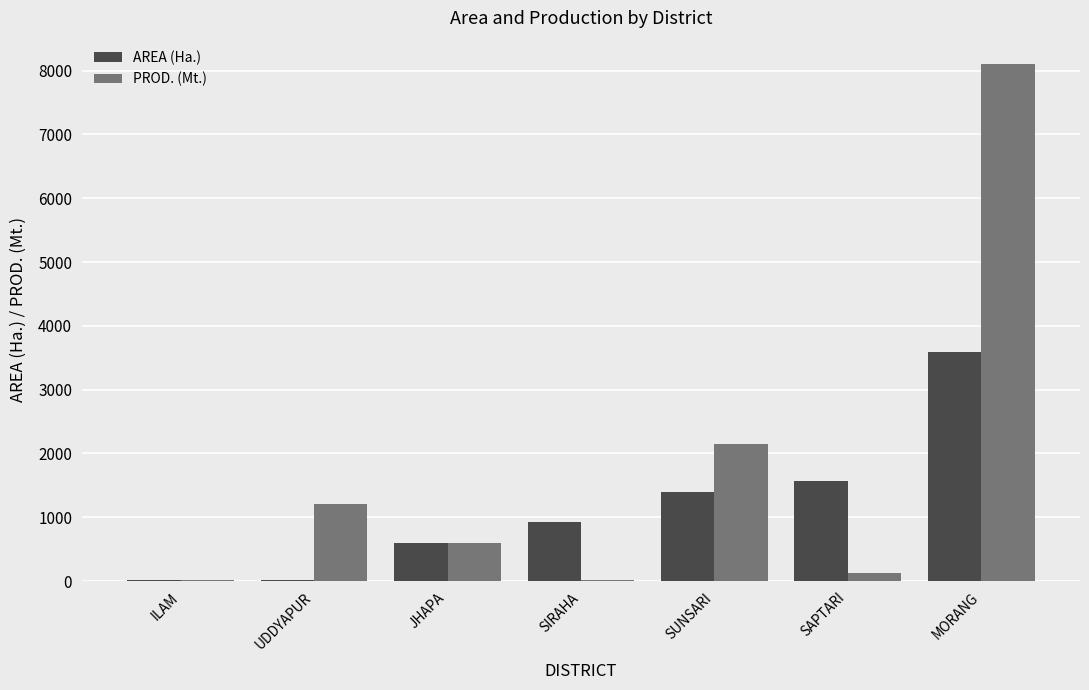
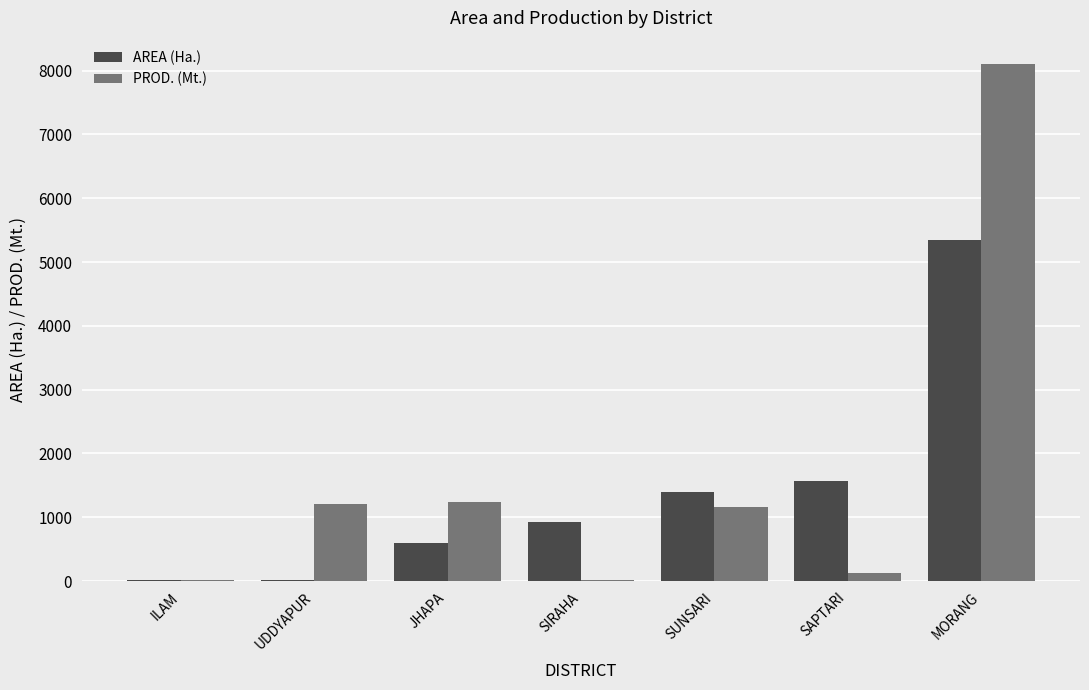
  {
    "AREA (Ha.)": {
      "JHAPA": 600,
      "SIRAHA": 900,
      "SUNSARI": 1400,
      "SAPTARI": 1600,
-     "MORANG": 3600
+     "MORANG": 5300
    },
    "PROD. (Mt.)": {
      "UDDYAPUR": 1200,
-     "JHAPA": 600,
-     "SUNSARI": 2200,
+     "JHAPA": 1200,
+     "SUNSARI": 1200,
      "SAPTARI": 100,
      "MORANG": 8100
    }
  }
